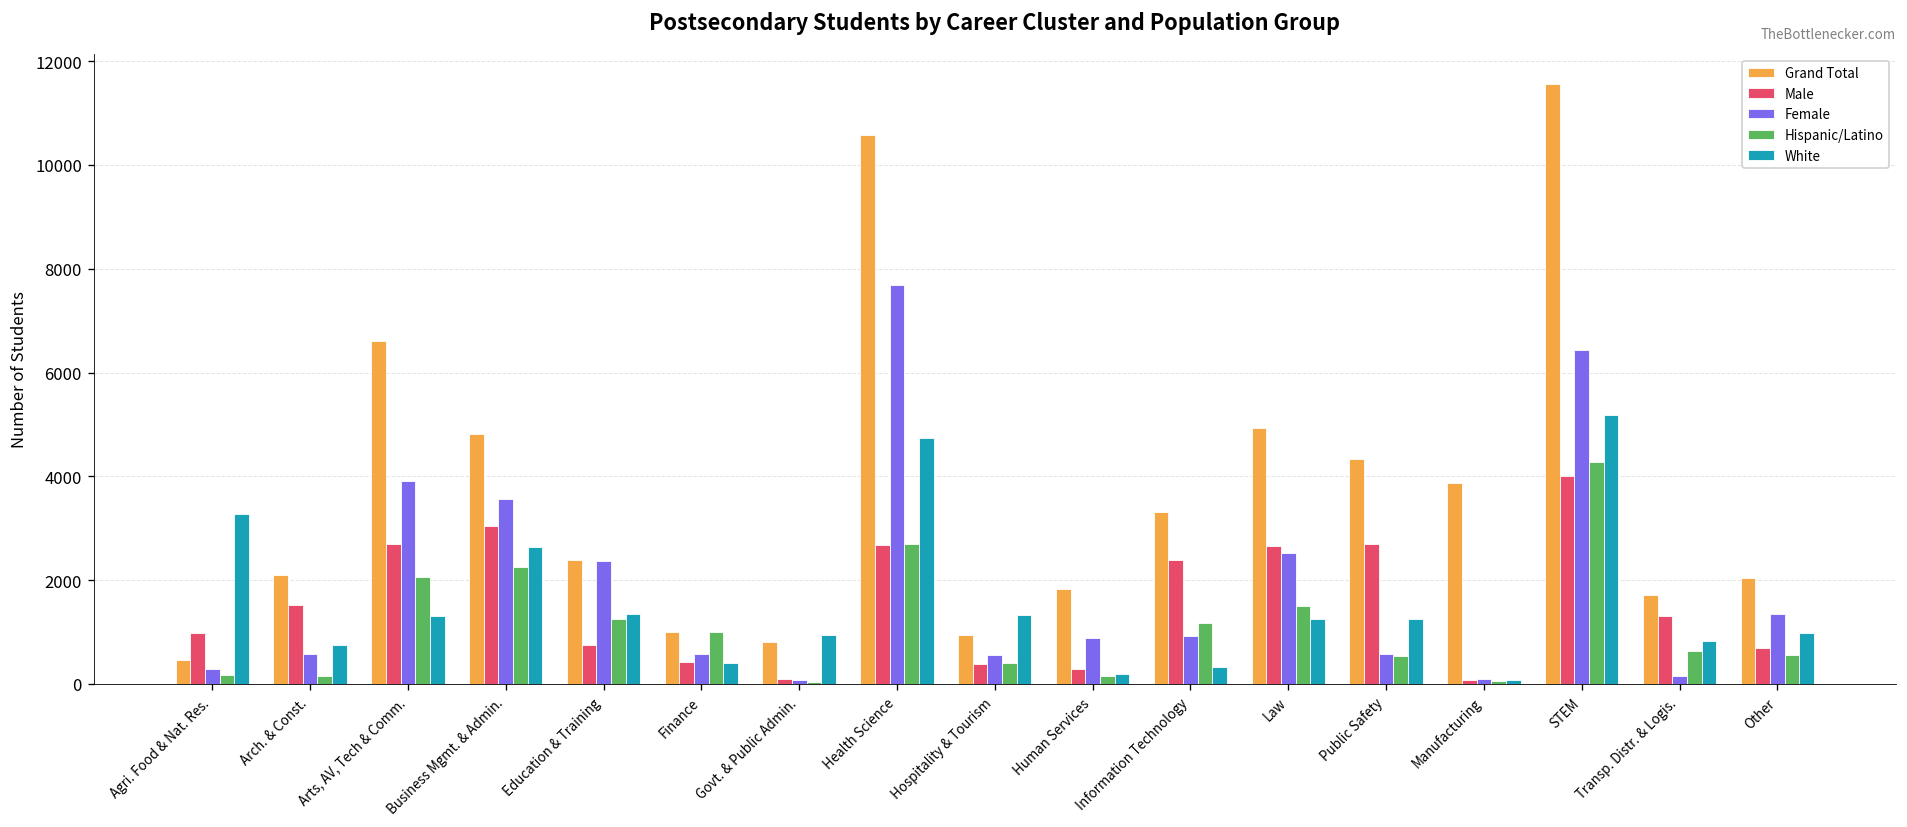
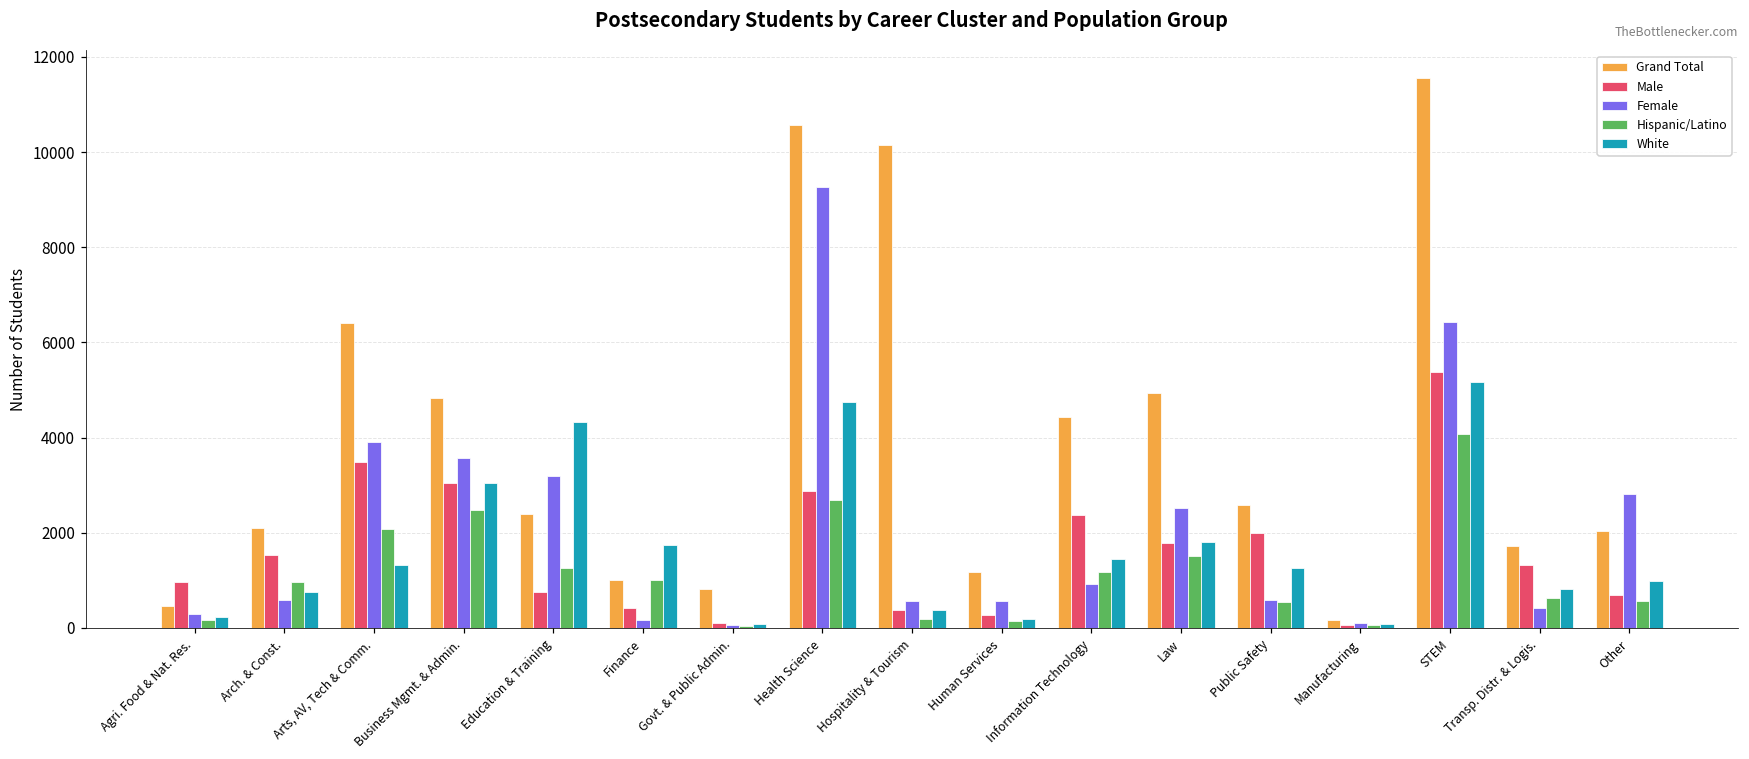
  {
    "Grand Total": {
      "Agri. Food & Nat. Res.": 500,
      "Arch. & Const.": 2100,
-     "Arts, AV, Tech & Comm.": 6600,
+     "Arts, AV, Tech & Comm.": 6400,
      "Business Mgmt. & Admin.": 4800,
      "Education & Training": 2400,
      "Finance": 1000,
      "Govt. & Public Admin.": 800,
      "Health Science": 10600,
-     "Hospitality & Tourism": 900,
-     "Human Services": 1800,
-     "Information Technology": 3300,
+     "Hospitality & Tourism": 10100,
+     "Human Services": 1200,
+     "Information Technology": 4400,
      "Law": 4900,
-     "Public Safety": 4300,
-     "Manufacturing": 3900,
+     "Public Safety": 2600,
+     "Manufacturing": 200,
      "STEM": 11600,
      "Transp. Distr. & Logis.": 1700,
      "Other": 2000
    },
    "Male": {
      "Agri. Food & Nat. Res.": 1000,
      "Arch. & Const.": 1500,
-     "Arts, AV, Tech & Comm.": 2700,
+     "Arts, AV, Tech & Comm.": 3500,
      "Business Mgmt. & Admin.": 3000,
      "Education & Training": 800,
      "Finance": 400,
      "Govt. & Public Admin.": 100,
-     "Health Science": 2700,
+     "Health Science": 2900,
      "Hospitality & Tourism": 400,
      "Human Services": 300,
      "Information Technology": 2400,
-     "Law": 2700,
-     "Public Safety": 2700,
+     "Law": 1800,
+     "Public Safety": 2000,
      "Manufacturing": 100,
-     "STEM": 4000,
+     "STEM": 5400,
      "Transp. Distr. & Logis.": 1300,
      "Other": 700
    },
    "Female": {
      "Agri. Food & Nat. Res.": 300,
      "Arch. & Const.": 600,
      "Arts, AV, Tech & Comm.": 3900,
      "Business Mgmt. & Admin.": 3600,
-     "Education & Training": 2400,
-     "Finance": 600,
+     "Education & Training": 3200,
+     "Finance": 200,
      "Govt. & Public Admin.": 100,
-     "Health Science": 7700,
+     "Health Science": 9300,
      "Hospitality & Tourism": 600,
-     "Human Services": 900,
+     "Human Services": 600,
      "Information Technology": 900,
      "Law": 2500,
      "Public Safety": 600,
      "Manufacturing": 100,
      "STEM": 6400,
-     "Transp. Distr. & Logis.": 200,
-     "Other": 1300
+     "Transp. Distr. & Logis.": 400,
+     "Other": 2800
    },
    "Hispanic/Latino": {
      "Agri. Food & Nat. Res.": 200,
-     "Arch. & Const.": 100,
+     "Arch. & Const.": 1000,
      "Arts, AV, Tech & Comm.": 2100,
-     "Business Mgmt. & Admin.": 2300,
+     "Business Mgmt. & Admin.": 2500,
      "Education & Training": 1300,
      "Finance": 1000,
      "Health Science": 2700,
-     "Hospitality & Tourism": 400,
+     "Hospitality & Tourism": 200,
      "Human Services": 100,
      "Information Technology": 1200,
      "Law": 1500,
      "Public Safety": 500,
-     "STEM": 4300,
+     "STEM": 4100,
      "Transp. Distr. & Logis.": 600,
      "Other": 600
    },
    "White": {
-     "Agri. Food & Nat. Res.": 3300,
+     "Agri. Food & Nat. Res.": 200,
      "Arch. & Const.": 800,
      "Arts, AV, Tech & Comm.": 1300,
-     "Business Mgmt. & Admin.": 2600,
-     "Education & Training": 1300,
-     "Finance": 400,
-     "Govt. & Public Admin.": 900,
+     "Business Mgmt. & Admin.": 3000,
+     "Education & Training": 4300,
+     "Finance": 1800,
+     "Govt. & Public Admin.": 100,
      "Health Science": 4700,
-     "Hospitality & Tourism": 1300,
+     "Hospitality & Tourism": 400,
      "Human Services": 200,
-     "Information Technology": 300,
-     "Law": 1300,
+     "Information Technology": 1400,
+     "Law": 1800,
      "Public Safety": 1300,
      "Manufacturing": 100,
      "STEM": 5200,
      "Transp. Distr. & Logis.": 800,
      "Other": 1000
    }
  }
